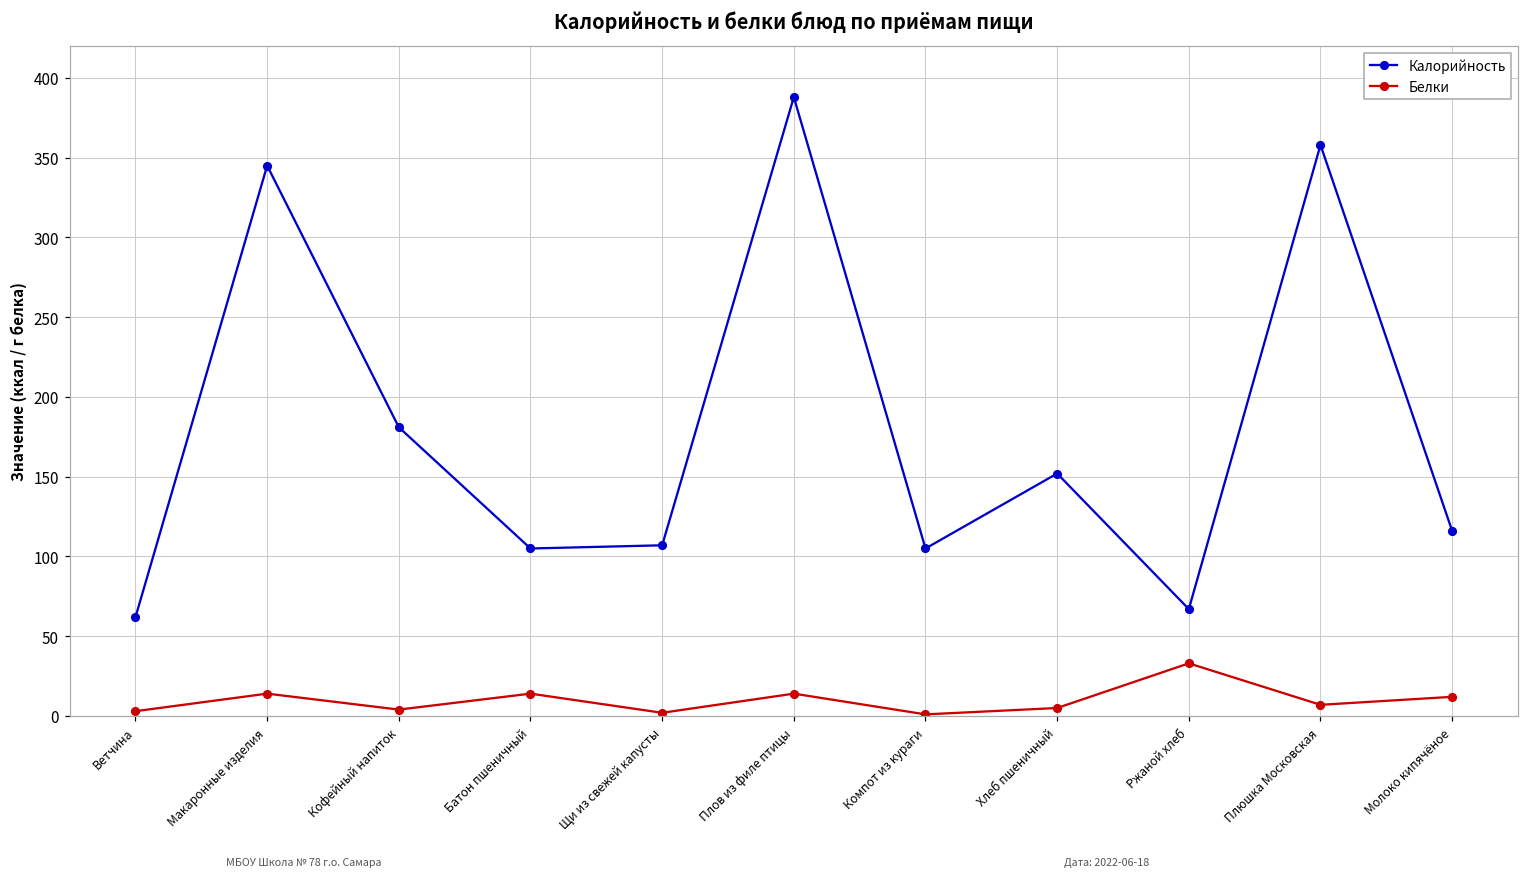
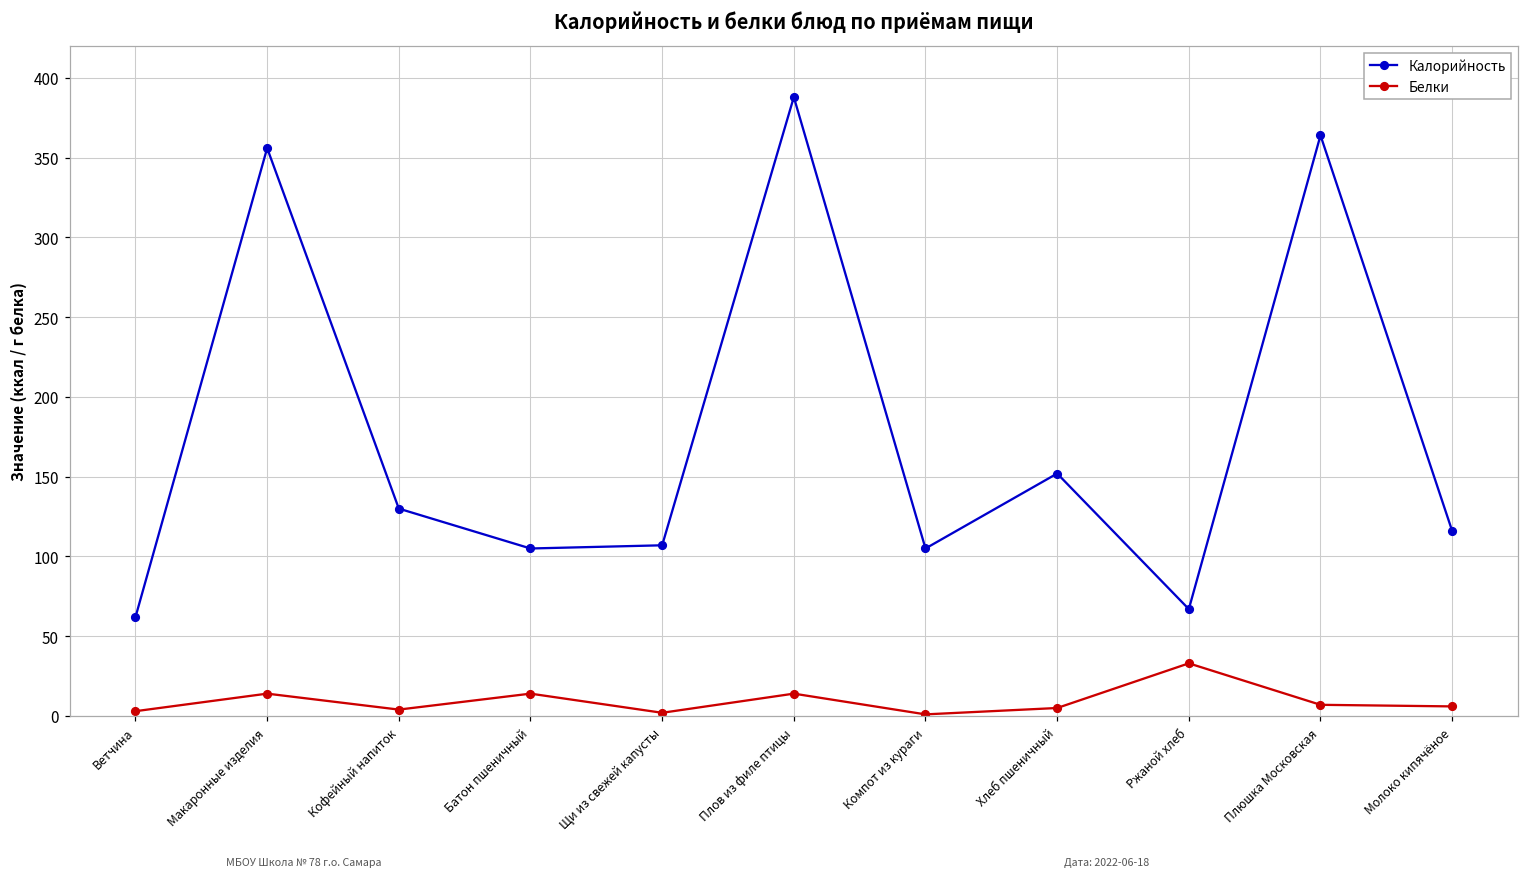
  {
    "Калорийность": {
      "Ветчина": 62,
-     "Макаронные изделия": 345,
-     "Кофейный напиток": 181,
+     "Макаронные изделия": 356,
+     "Кофейный напиток": 130,
      "Батон пшеничный": 105,
      "Щи из свежей капусты": 107,
      "Плов из филе птицы": 388,
      "Компот из кураги": 105,
      "Хлеб пшеничный": 152,
      "Ржаной хлеб": 67,
-     "Плюшка Московская": 358,
+     "Плюшка Московская": 364,
      "Молоко кипячёное": 116
    },
    "Белки": {
      "Ветчина": 3,
      "Макаронные изделия": 14,
      "Кофейный напиток": 4,
      "Батон пшеничный": 14,
      "Щи из свежей капусты": 2,
      "Плов из филе птицы": 14,
      "Компот из кураги": 1,
      "Хлеб пшеничный": 5,
      "Ржаной хлеб": 33,
      "Плюшка Московская": 7,
-     "Молоко кипячёное": 12
+     "Молоко кипячёное": 6
    }
  }
